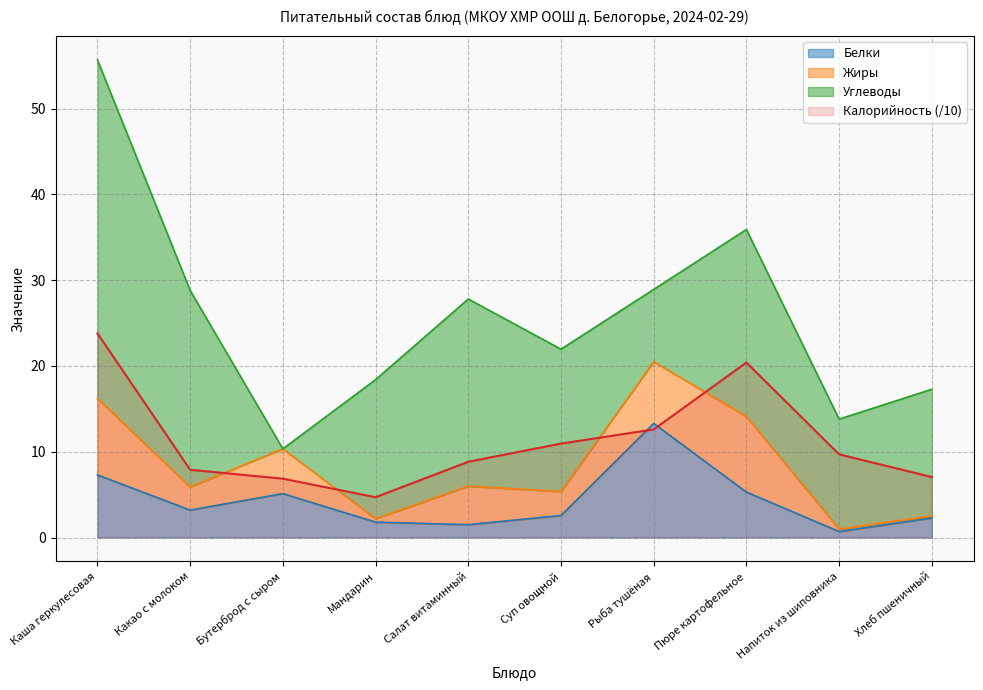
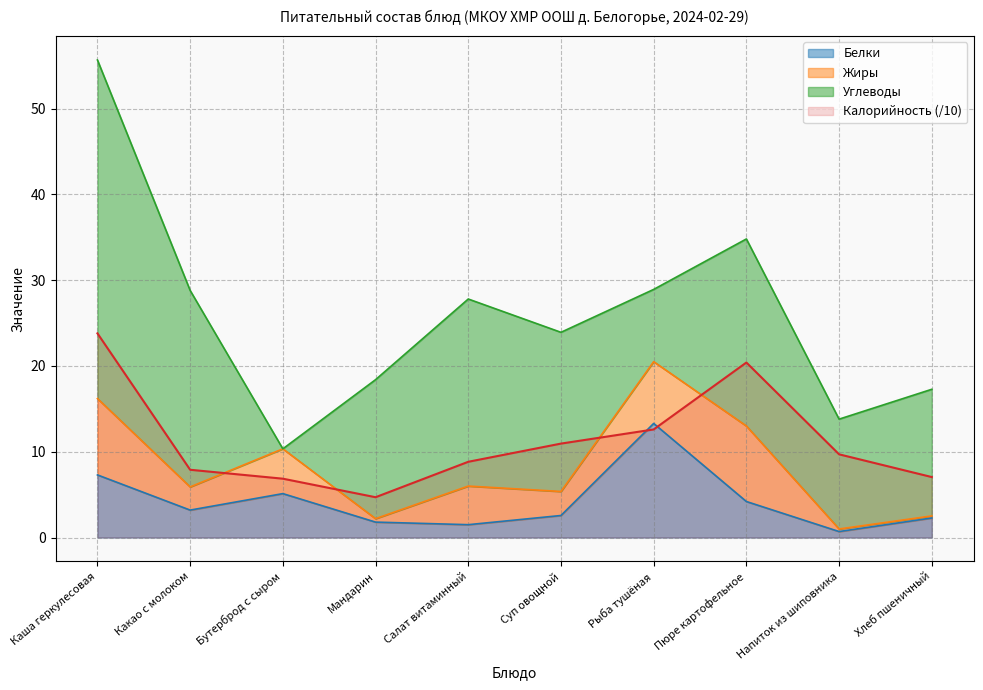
  {
    "Белки": {
      "Каша геркулесовая": 7,
      "Какао с молоком": 3,
      "Бутерброд с сыром": 5,
      "Мандарин": 2,
      "Салат витаминный": 2,
      "Суп овощной": 3,
      "Рыба тушёная": 13,
-     "Пюре картофельное": 5
+     "Пюре картофельное": 4
    },
    "Жиры": {
      "Каша геркулесовая": 9,
      "Какао с молоком": 3,
      "Мандарин": 0,
      "Салат витаминный": 5,
      "Суп овощной": 3,
      "Рыба тушёная": 7,
      "Пюре картофельное": 9
    },
    "Углеводы": {
      "Каша геркулесовая": 39,
      "Какао с молоком": 23,
      "Мандарин": 16,
      "Салат витаминный": 22,
-     "Суп овощной": 17,
+     "Суп овощной": 19,
      "Рыба тушёная": 8,
      "Пюре картофельное": 22,
      "Напиток из шиповника": 13,
      "Хлеб пшеничный": 15
    },
    "Калорийность (/10)": {
      "Каша геркулесовая": 24,
      "Какао с молоком": 8,
      "Бутерброд с сыром": 7,
      "Мандарин": 5,
      "Салат витаминный": 9,
      "Суп овощной": 11,
      "Рыба тушёная": 13,
      "Пюре картофельное": 20,
      "Напиток из шиповника": 10,
      "Хлеб пшеничный": 7
    }
  }
